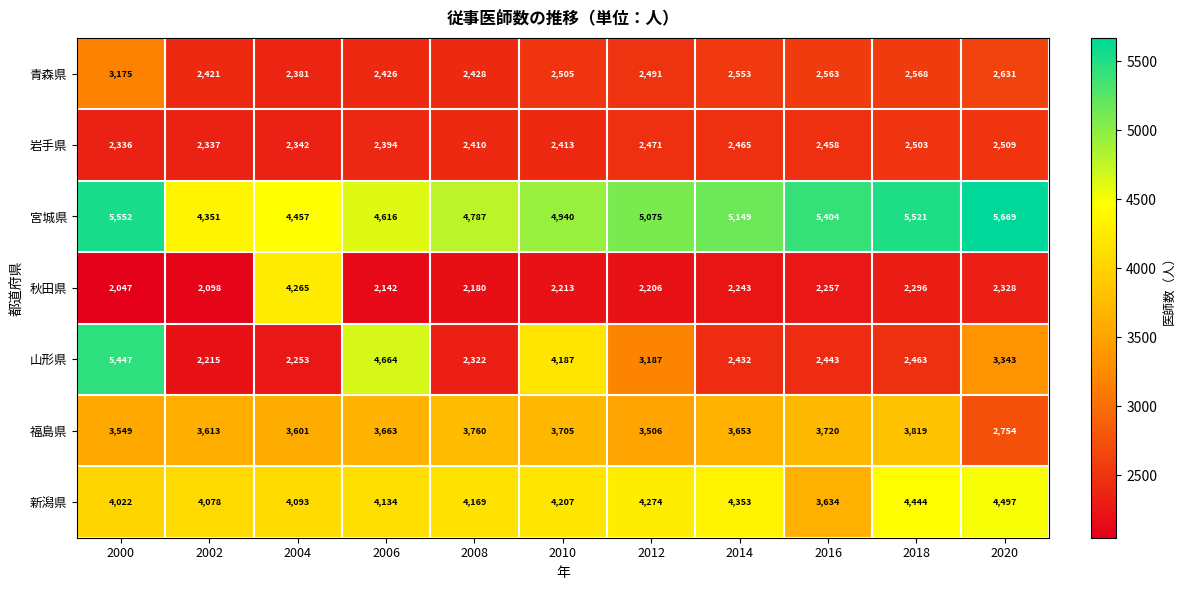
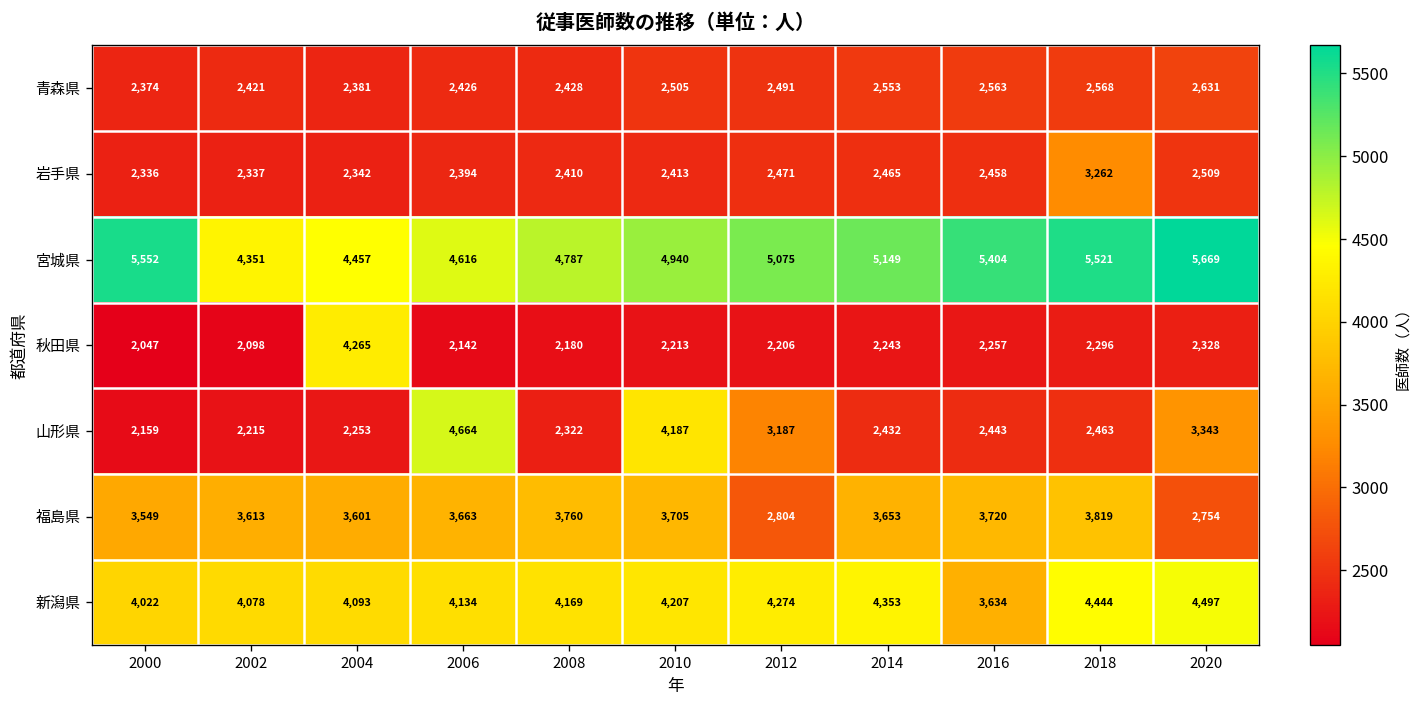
  {
    "青森県": {
-     "2000": "3,175",
+     "2000": "2,374",
      "2002": "2,421",
      "2004": "2,381",
      "2006": "2,426",
      "2008": "2,428",
      "2010": "2,505",
      "2012": "2,491",
      "2014": "2,553",
      "2016": "2,563",
      "2018": "2,568",
      "2020": "2,631"
    },
    "岩手県": {
      "2000": "2,336",
      "2002": "2,337",
      "2004": "2,342",
      "2006": "2,394",
      "2008": "2,410",
      "2010": "2,413",
      "2012": "2,471",
      "2014": "2,465",
      "2016": "2,458",
-     "2018": "2,503",
+     "2018": "3,262",
      "2020": "2,509"
    },
    "宮城県": {
      "2000": "5,552",
      "2002": "4,351",
      "2004": "4,457",
      "2006": "4,616",
      "2008": "4,787",
      "2010": "4,940",
      "2012": "5,075",
      "2014": "5,149",
      "2016": "5,404",
      "2018": "5,521",
      "2020": "5,669"
    },
    "秋田県": {
      "2000": "2,047",
      "2002": "2,098",
      "2004": "4,265",
      "2006": "2,142",
      "2008": "2,180",
      "2010": "2,213",
      "2012": "2,206",
      "2014": "2,243",
      "2016": "2,257",
      "2018": "2,296",
      "2020": "2,328"
    },
    "山形県": {
-     "2000": "5,447",
+     "2000": "2,159",
      "2002": "2,215",
      "2004": "2,253",
      "2006": "4,664",
      "2008": "2,322",
      "2010": "4,187",
      "2012": "3,187",
      "2014": "2,432",
      "2016": "2,443",
      "2018": "2,463",
      "2020": "3,343"
    },
    "福島県": {
      "2000": "3,549",
      "2002": "3,613",
      "2004": "3,601",
      "2006": "3,663",
      "2008": "3,760",
      "2010": "3,705",
-     "2012": "3,506",
+     "2012": "2,804",
      "2014": "3,653",
      "2016": "3,720",
      "2018": "3,819",
      "2020": "2,754"
    },
    "新潟県": {
      "2000": "4,022",
      "2002": "4,078",
      "2004": "4,093",
      "2006": "4,134",
      "2008": "4,169",
      "2010": "4,207",
      "2012": "4,274",
      "2014": "4,353",
      "2016": "3,634",
      "2018": "4,444",
      "2020": "4,497"
    }
  }
